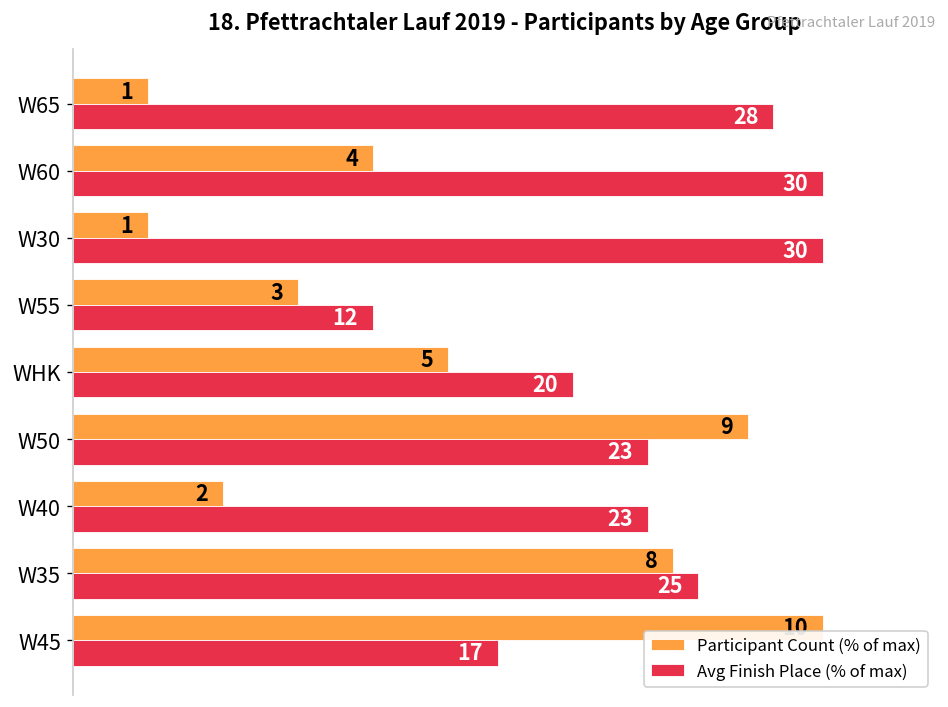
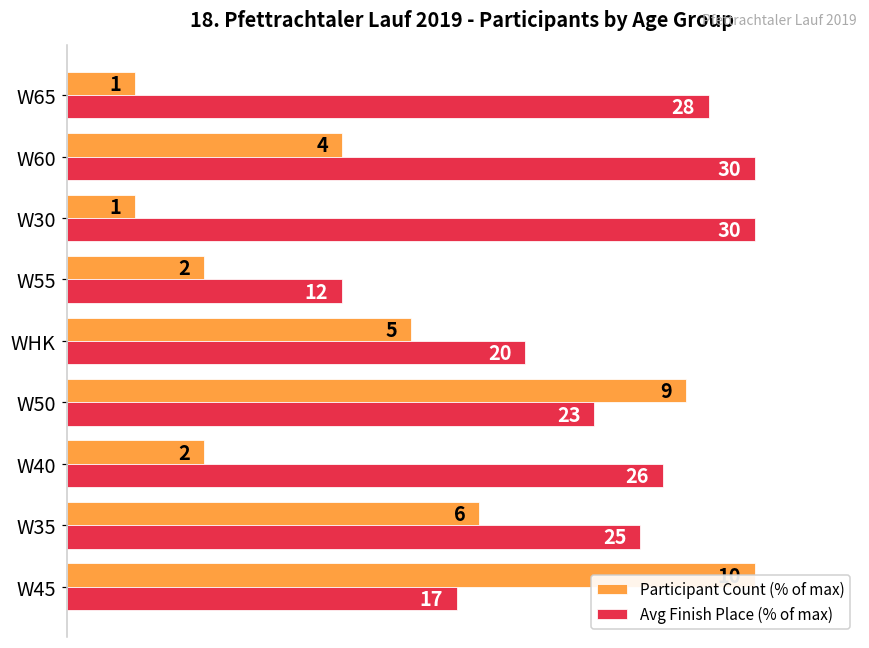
  {
    "Participant Count (% of max)": {
-     "W55": 3,
-     "W35": 8
+     "W55": 2,
+     "W35": 6
    },
    "Avg Finish Place (% of max)": {
-     "W40": 23
+     "W40": 26
    }
  }
